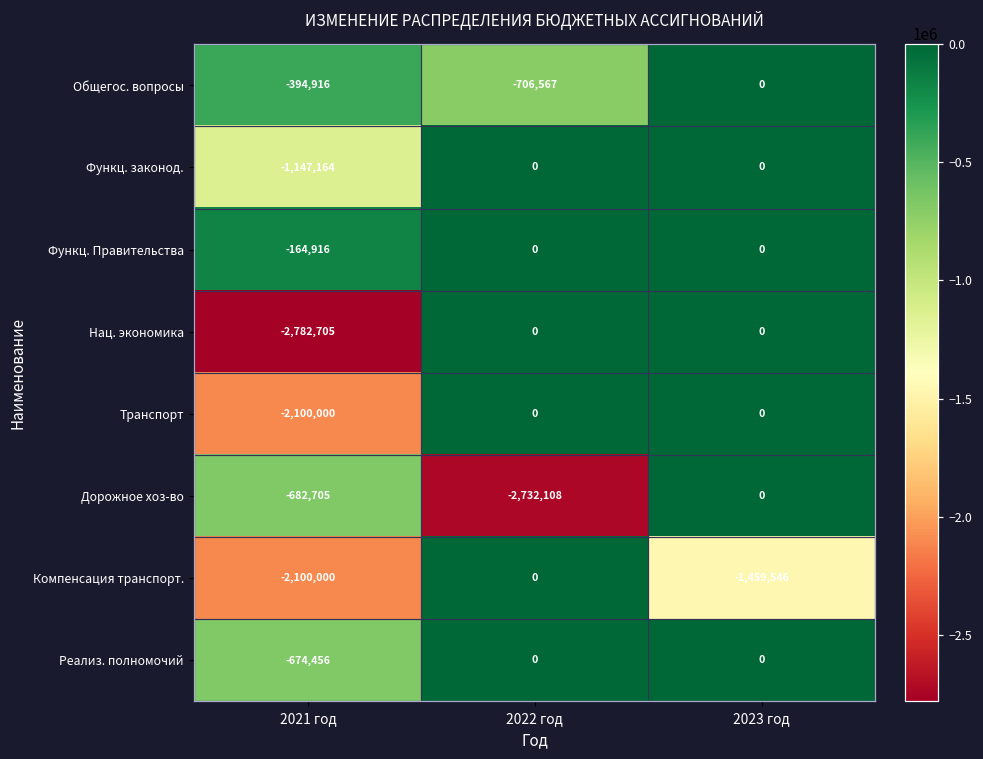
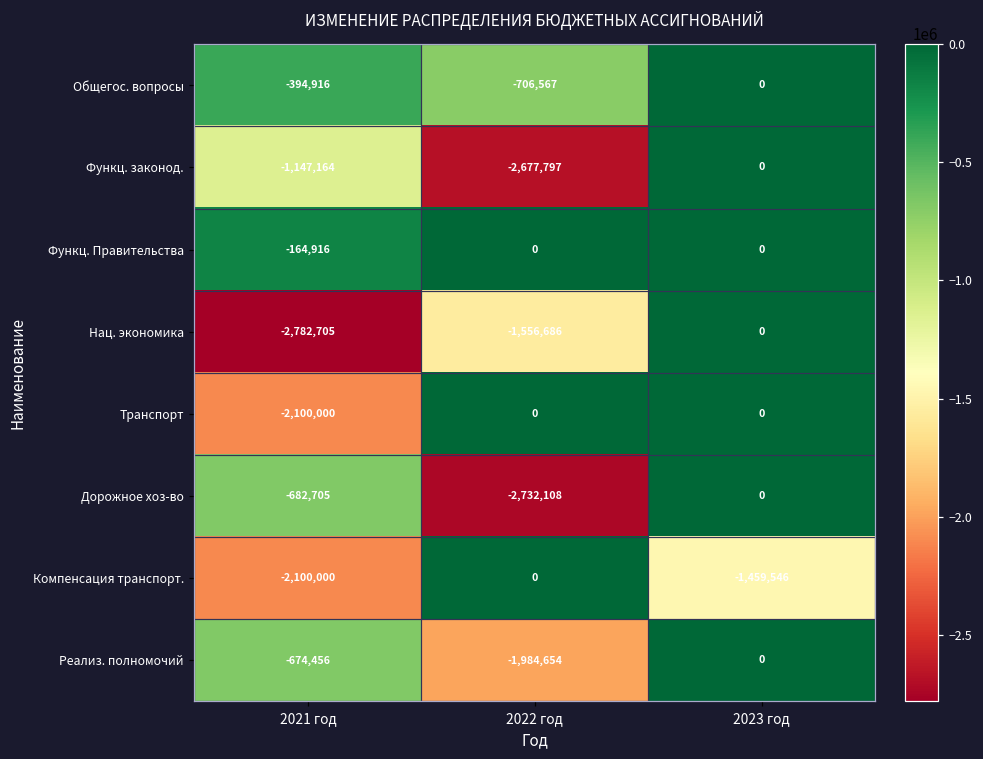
  {
    "Общегос. вопросы": {
      "2021 год": "-394,916",
      "2022 год": "-706,567",
      "2023 год": "0"
    },
    "Функц. законод.": {
      "2021 год": "-1,147,164",
-     "2022 год": "0",
+     "2022 год": "-2,677,797",
      "2023 год": "0"
    },
    "Функц. Правительства": {
      "2021 год": "-164,916",
      "2022 год": "0",
      "2023 год": "0"
    },
    "Нац. экономика": {
      "2021 год": "-2,782,705",
-     "2022 год": "0",
+     "2022 год": "-1,556,686",
      "2023 год": "0"
    },
    "Транспорт": {
      "2021 год": "-2,100,000",
      "2022 год": "0",
      "2023 год": "0"
    },
    "Дорожное хоз-во": {
      "2021 год": "-682,705",
      "2022 год": "-2,732,108",
      "2023 год": "0"
    },
    "Компенсация транспорт.": {
      "2021 год": "-2,100,000",
      "2022 год": "0",
      "2023 год": "-1,459,546"
    },
    "Реализ. полномочий": {
      "2021 год": "-674,456",
-     "2022 год": "0",
+     "2022 год": "-1,984,654",
      "2023 год": "0"
    }
  }
